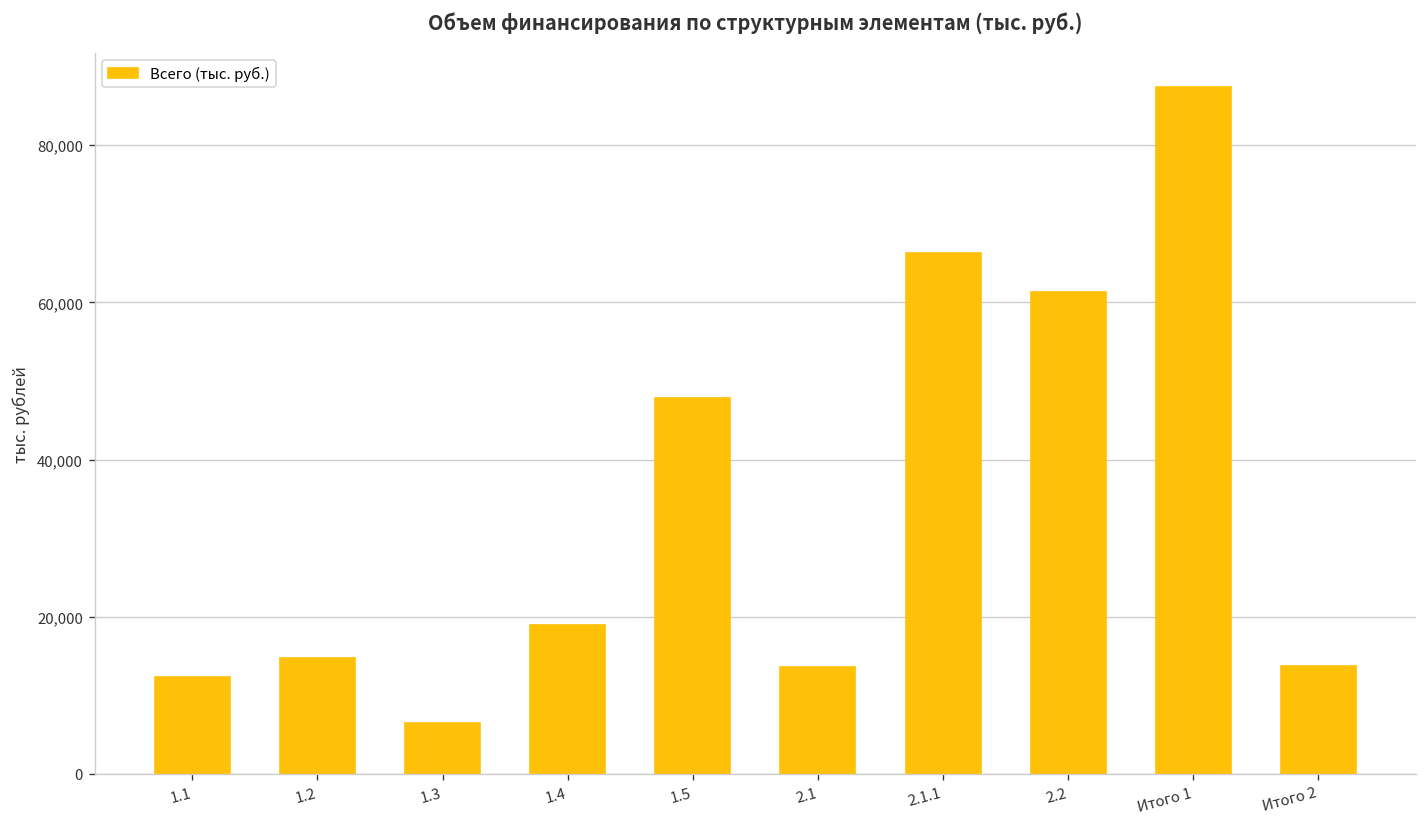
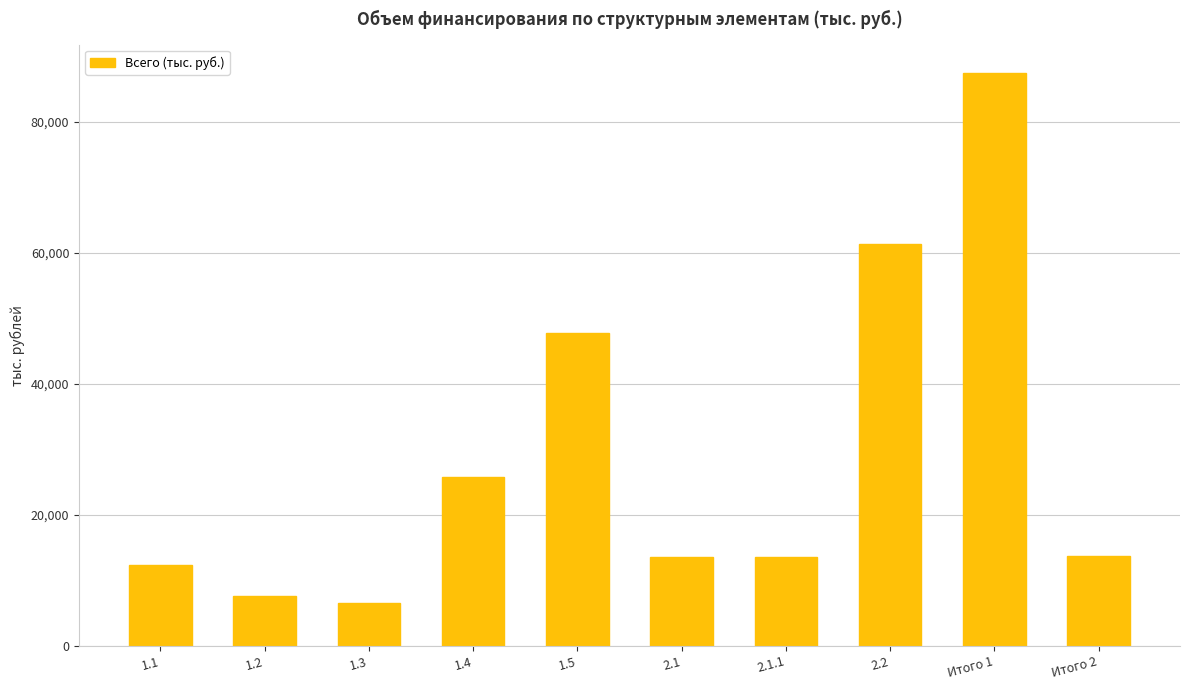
  {
    "1.1": "12,000",
-   "1.2": "15,000",
+   "1.2": "8,000",
    "1.3": "6,000",
-   "1.4": "19,000",
+   "1.4": "26,000",
    "1.5": "48,000",
    "2.1": "14,000",
-   "2.1.1": "66,000",
+   "2.1.1": "14,000",
    "2.2": "61,000",
    "Итого 1": "87,000",
    "Итого 2": "14,000"
  }
